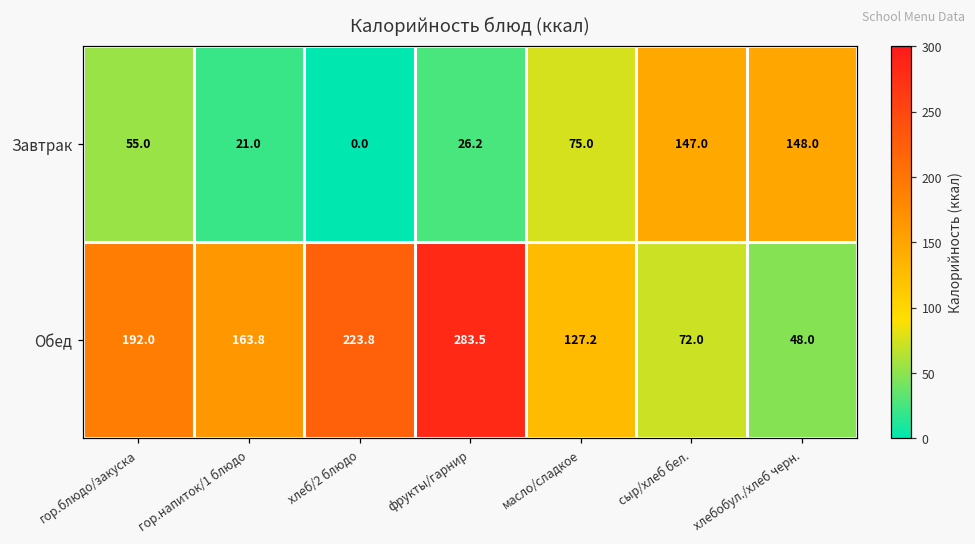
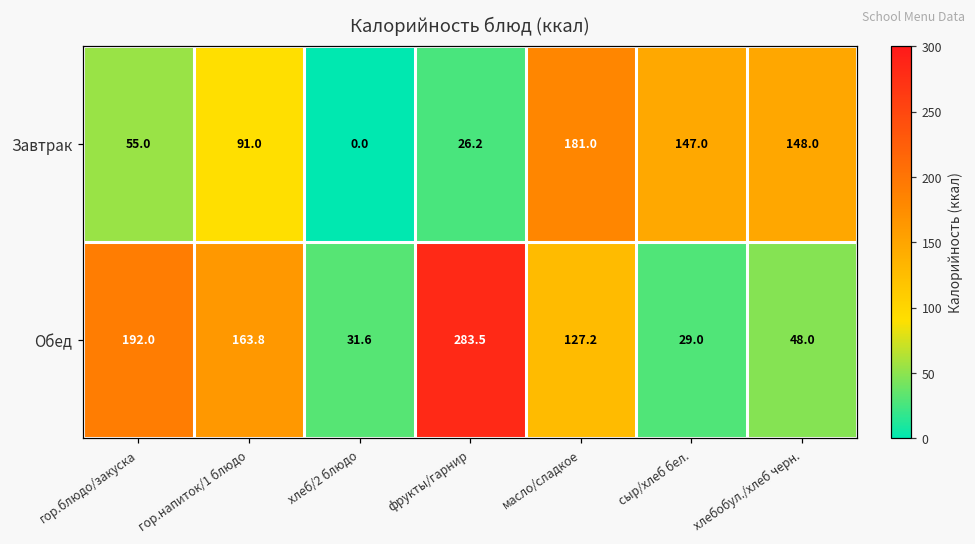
  {
    "Завтрак": {
      "гор.блюдо/закуска": 55.0,
-     "гор.напиток/1 блюдо": 21.0,
+     "гор.напиток/1 блюдо": 91.0,
      "хлеб/2 блюдо": 0.0,
      "фрукты/гарнир": 26.2,
-     "масло/сладкое": 75.0,
+     "масло/сладкое": 181.0,
      "сыр/хлеб бел.": 147.0,
      "хлебобул./хлеб черн.": 148.0
    },
    "Обед": {
      "гор.блюдо/закуска": 192.0,
      "гор.напиток/1 блюдо": 163.8,
-     "хлеб/2 блюдо": 223.8,
+     "хлеб/2 блюдо": 31.6,
      "фрукты/гарнир": 283.5,
      "масло/сладкое": 127.2,
-     "сыр/хлеб бел.": 72.0,
+     "сыр/хлеб бел.": 29.0,
      "хлебобул./хлеб черн.": 48.0
    }
  }
